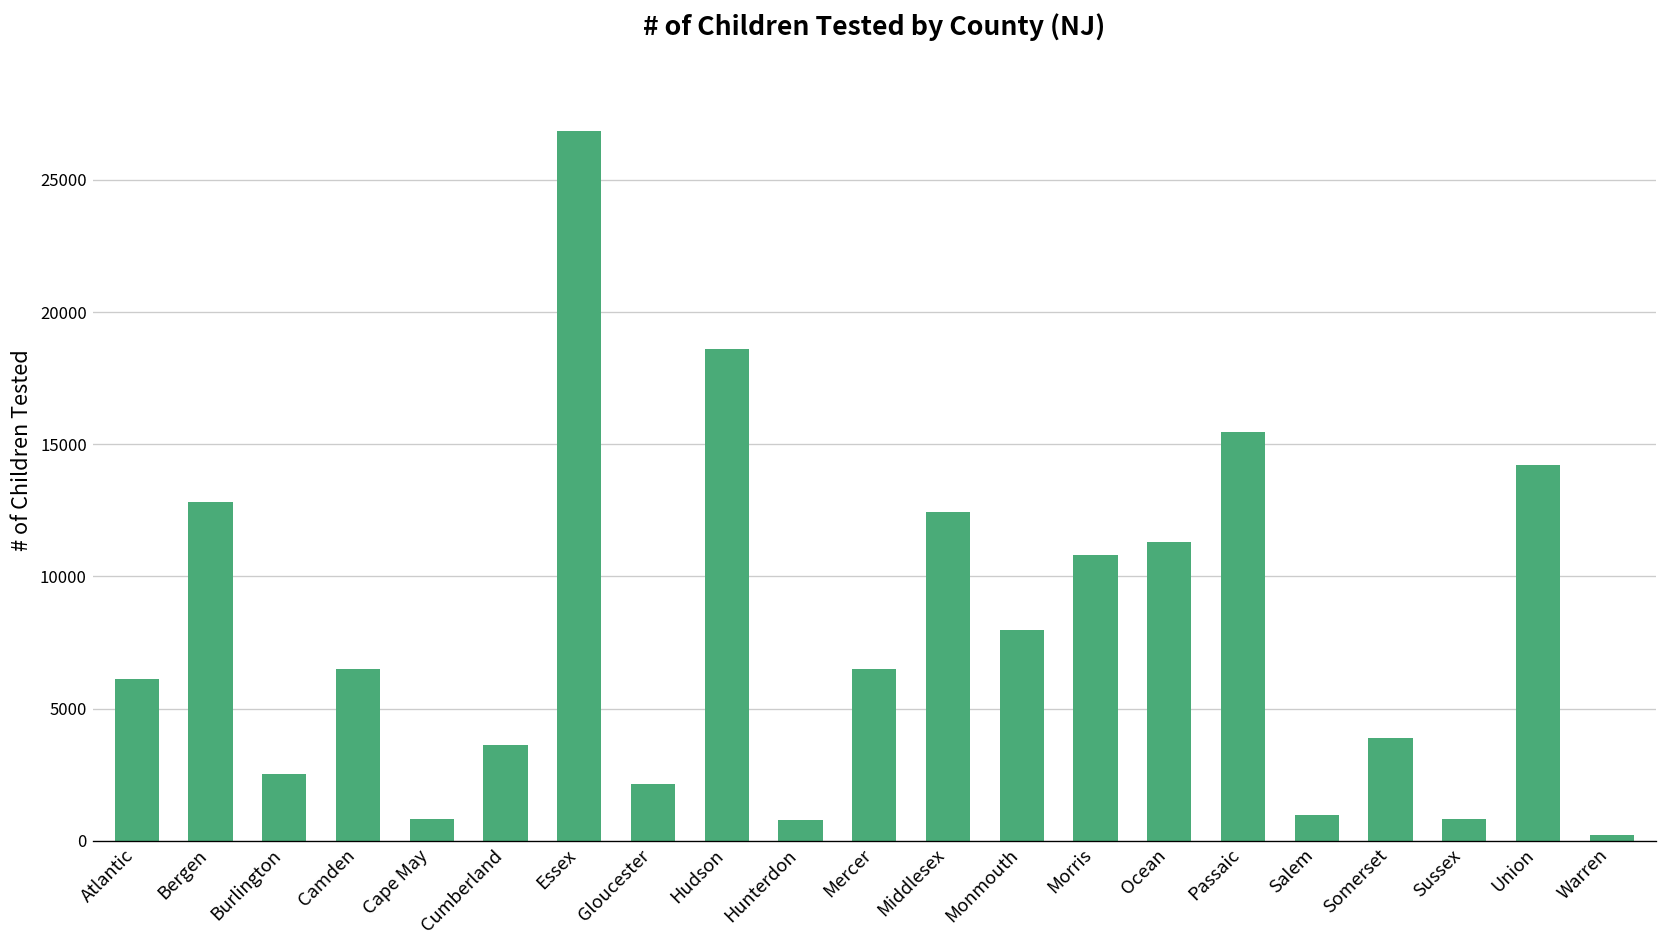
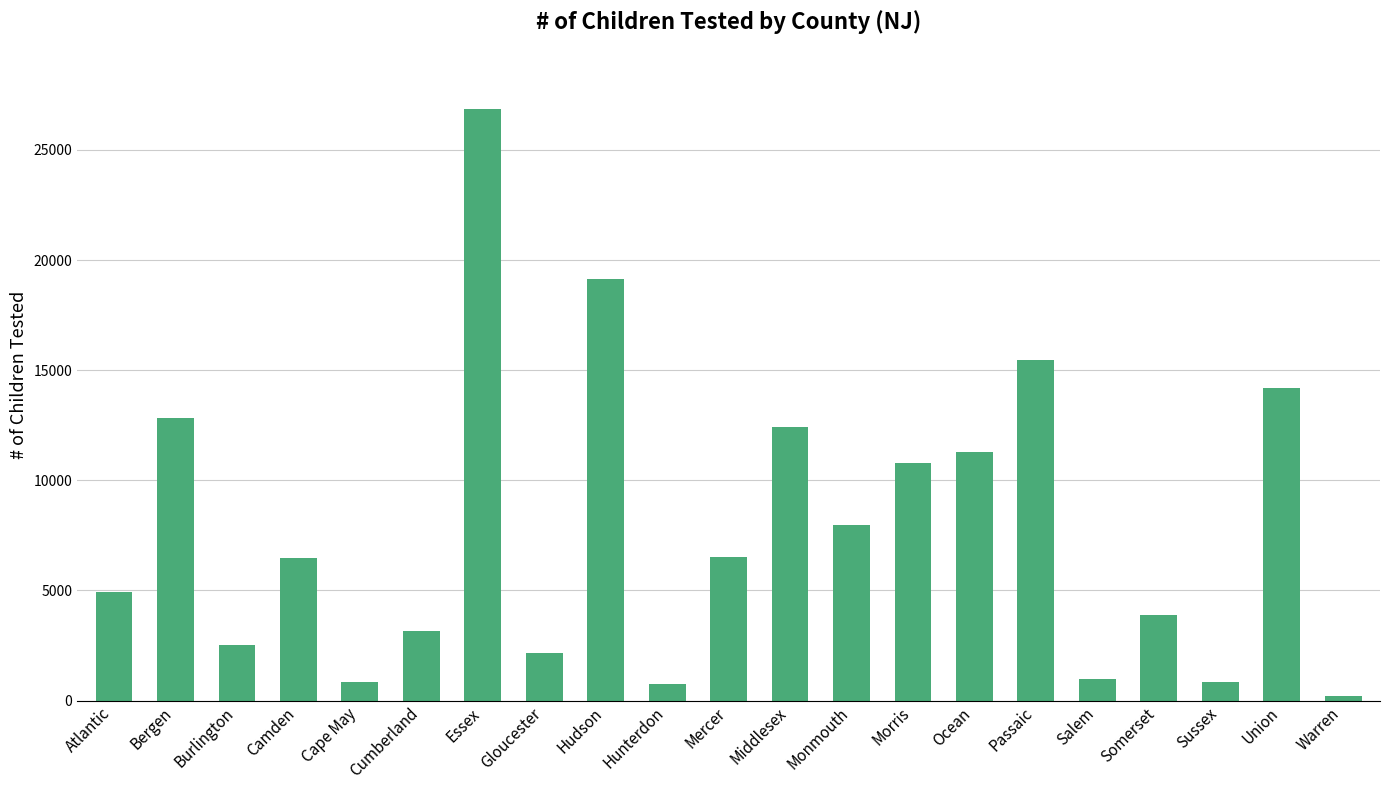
  {
-   "Atlantic": 6100,
+   "Atlantic": 4900,
    "Bergen": 12800,
    "Burlington": 2500,
    "Camden": 6500,
    "Cape May": 800,
-   "Cumberland": 3600,
+   "Cumberland": 3200,
    "Essex": 26900,
    "Gloucester": 2100,
-   "Hudson": 18600,
+   "Hudson": 19200,
    "Hunterdon": 800,
    "Mercer": 6500,
    "Middlesex": 12400,
    "Monmouth": 8000,
    "Morris": 10800,
    "Ocean": 11300,
    "Passaic": 15500,
    "Salem": 1000,
    "Somerset": 3900,
    "Sussex": 800,
    "Union": 14200,
    "Warren": 200
  }
